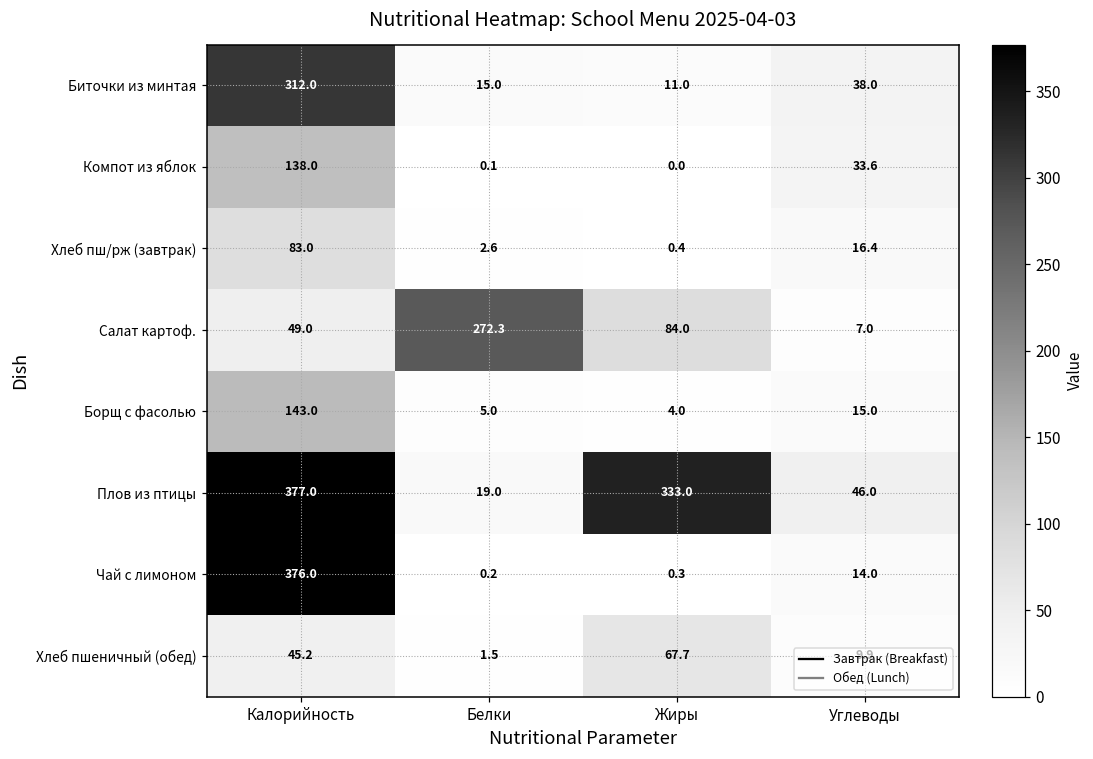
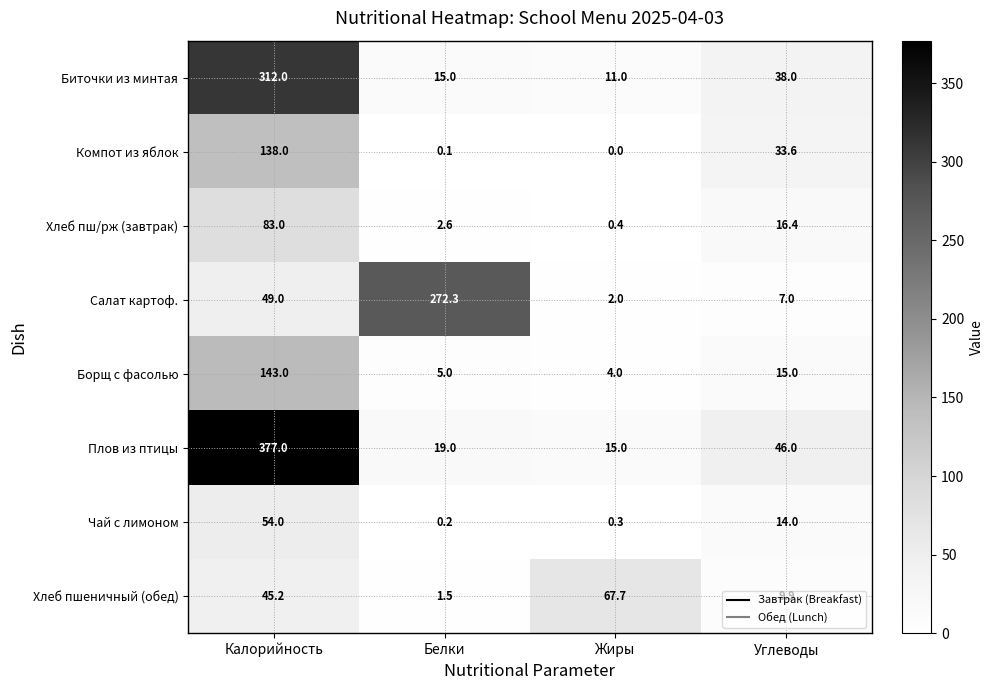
  {
    "Биточки из минтая": {
      "Калорийность": 312.0,
      "Белки": 15.0,
      "Жиры": 11.0,
      "Углеводы": 38.0
    },
    "Компот из яблок": {
      "Калорийность": 138.0,
      "Белки": 0.1,
      "Жиры": 0.0,
      "Углеводы": 33.6
    },
    "Хлеб пш/рж (завтрак)": {
      "Калорийность": 83.0,
      "Белки": 2.6,
      "Жиры": 0.4,
      "Углеводы": 16.4
    },
    "Салат картоф.": {
      "Калорийность": 49.0,
      "Белки": 272.3,
-     "Жиры": 84.0,
+     "Жиры": 2.0,
      "Углеводы": 7.0
    },
    "Борщ с фасолью": {
      "Калорийность": 143.0,
      "Белки": 5.0,
      "Жиры": 4.0,
      "Углеводы": 15.0
    },
    "Плов из птицы": {
      "Калорийность": 377.0,
      "Белки": 19.0,
-     "Жиры": 333.0,
+     "Жиры": 15.0,
      "Углеводы": 46.0
    },
    "Чай с лимоном": {
-     "Калорийность": 376.0,
+     "Калорийность": 54.0,
      "Белки": 0.2,
      "Жиры": 0.3,
      "Углеводы": 14.0
    },
    "Хлеб пшеничный (обед)": {
      "Калорийность": 45.2,
      "Белки": 1.5,
      "Жиры": 67.7
    }
  }
